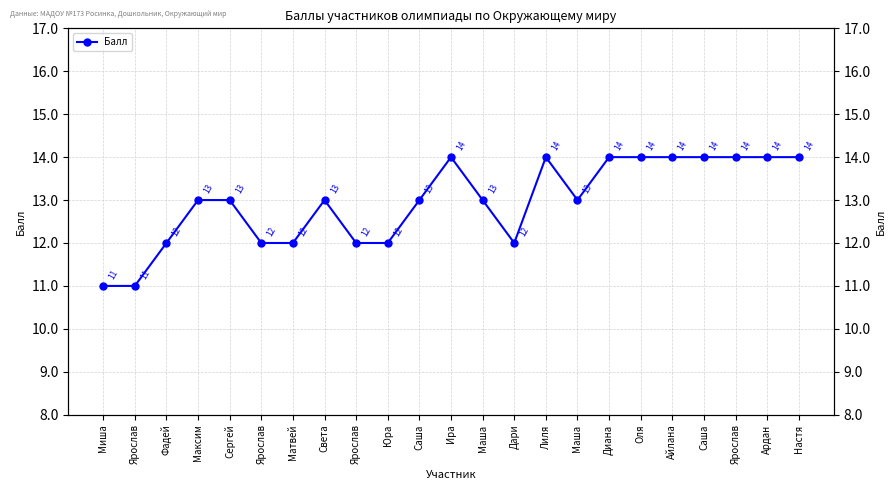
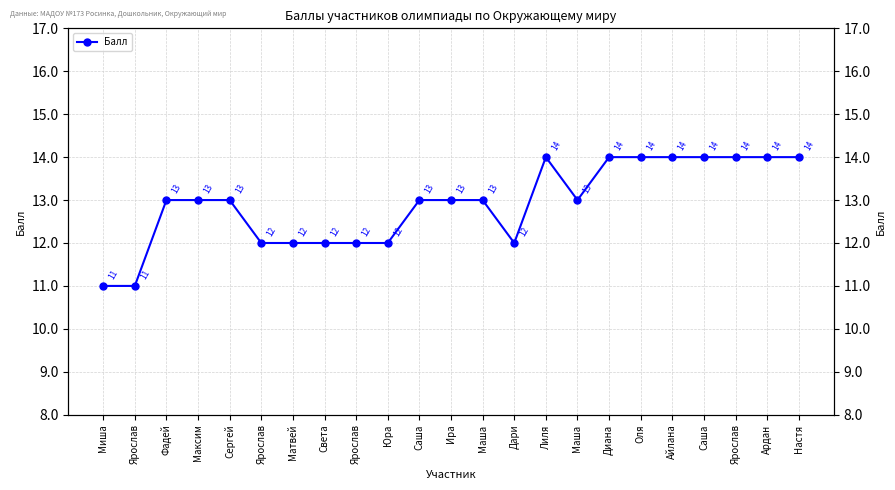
  {
    "Миша": 11,
-   "Фадей": 12,
+   "Фадей": 13,
    "Максим": 13,
    "Сергей": 13,
    "Матвей": 12,
-   "Света": 13,
+   "Света": 12,
    "Юра": 12,
-   "Ира": 14,
+   "Ира": 13,
    "Дари": 12,
    "Лиля": 14,
    "Диана": 14,
    "Оля": 14,
    "Айлана": 14,
    "Ардан": 14,
    "Настя": 14
  }
